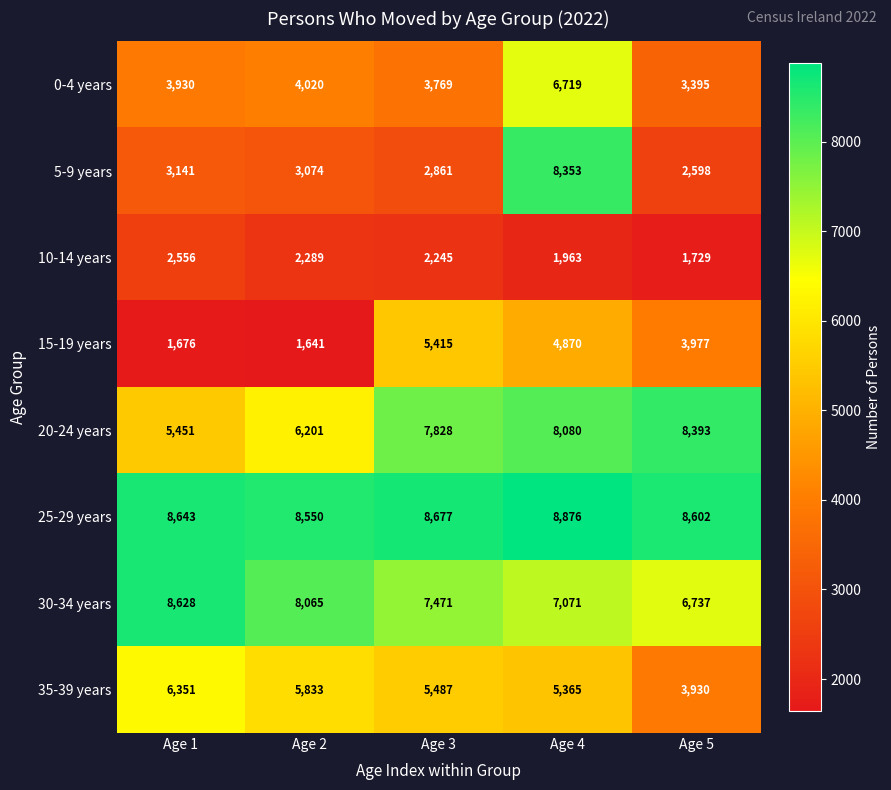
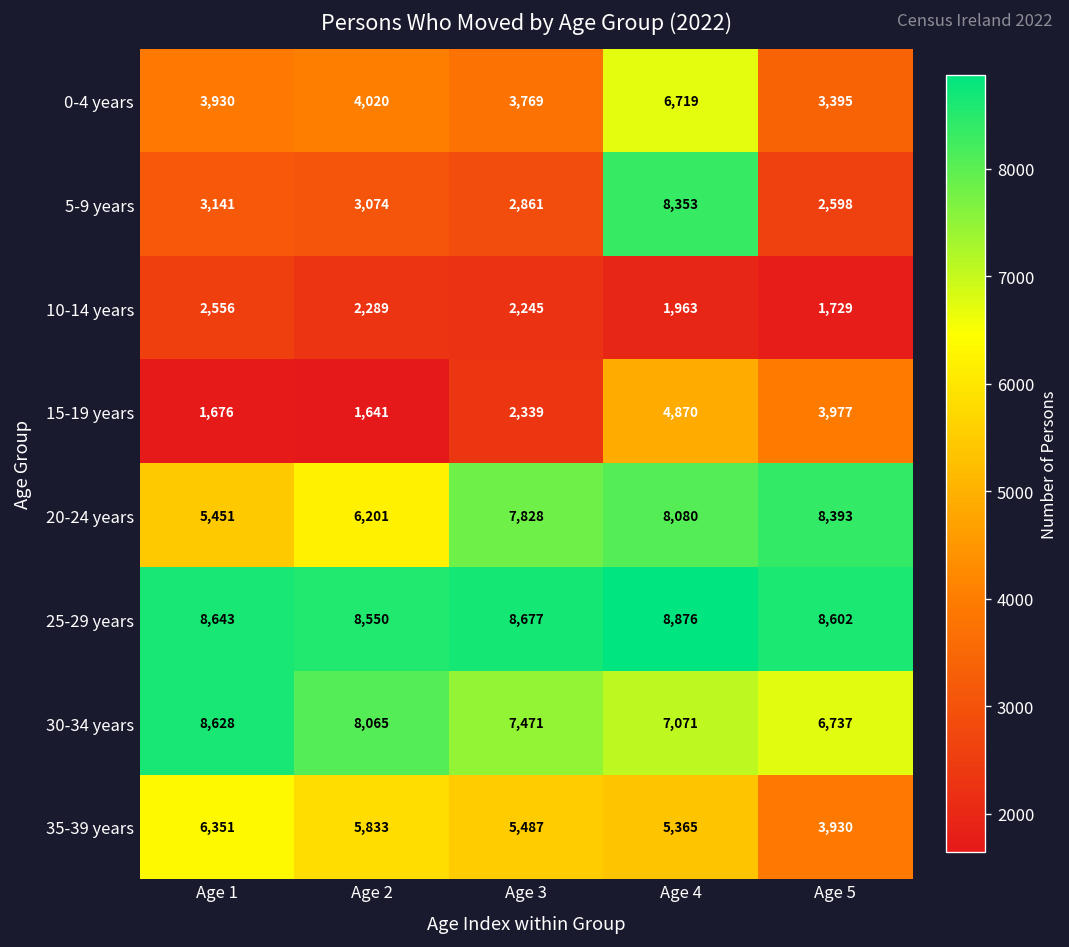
  {
    "0-4 years": {
      "Age 1": "3,930",
      "Age 2": "4,020",
      "Age 3": "3,769",
      "Age 4": "6,719",
      "Age 5": "3,395"
    },
    "5-9 years": {
      "Age 1": "3,141",
      "Age 2": "3,074",
      "Age 3": "2,861",
      "Age 4": "8,353",
      "Age 5": "2,598"
    },
    "10-14 years": {
      "Age 1": "2,556",
      "Age 2": "2,289",
      "Age 3": "2,245",
      "Age 4": "1,963",
      "Age 5": "1,729"
    },
    "15-19 years": {
      "Age 1": "1,676",
      "Age 2": "1,641",
-     "Age 3": "5,415",
+     "Age 3": "2,339",
      "Age 4": "4,870",
      "Age 5": "3,977"
    },
    "20-24 years": {
      "Age 1": "5,451",
      "Age 2": "6,201",
      "Age 3": "7,828",
      "Age 4": "8,080",
      "Age 5": "8,393"
    },
    "25-29 years": {
      "Age 1": "8,643",
      "Age 2": "8,550",
      "Age 3": "8,677",
      "Age 4": "8,876",
      "Age 5": "8,602"
    },
    "30-34 years": {
      "Age 1": "8,628",
      "Age 2": "8,065",
      "Age 3": "7,471",
      "Age 4": "7,071",
      "Age 5": "6,737"
    },
    "35-39 years": {
      "Age 1": "6,351",
      "Age 2": "5,833",
      "Age 3": "5,487",
      "Age 4": "5,365",
      "Age 5": "3,930"
    }
  }
